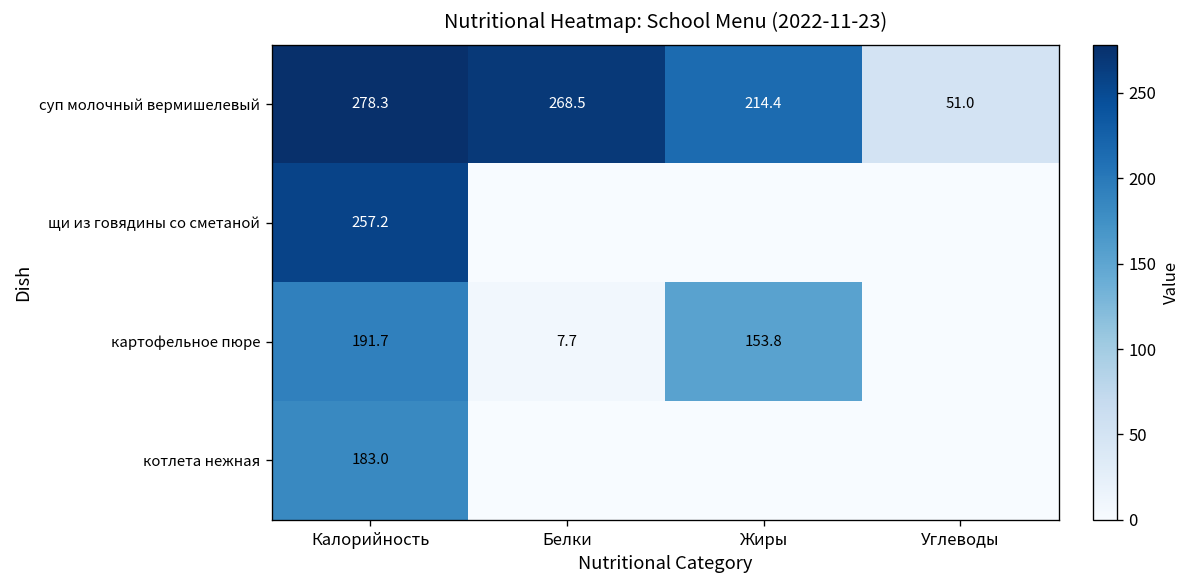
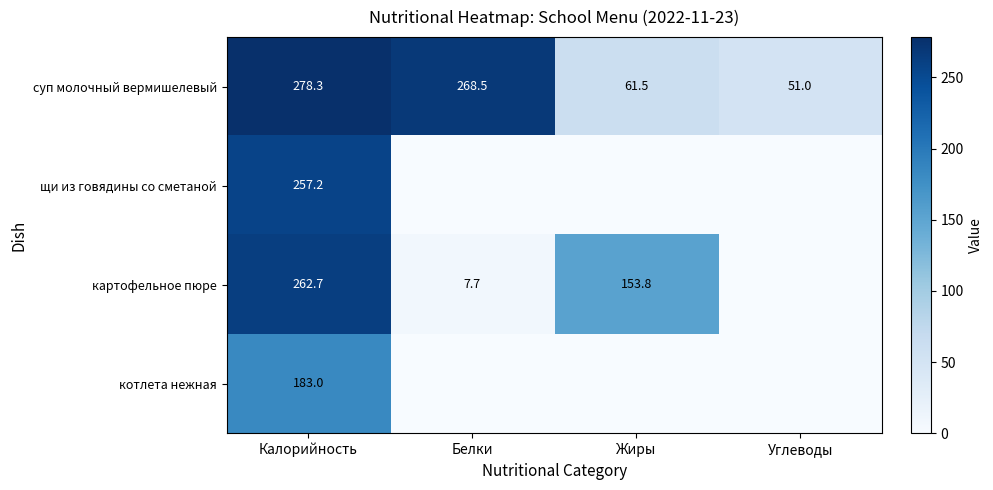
  {
    "суп молочный вермишелевый": {
      "Калорийность": 278.3,
      "Белки": 268.5,
-     "Жиры": 214.4,
+     "Жиры": 61.5,
      "Углеводы": 51.0
    },
    "щи из говядины со сметаной": {
      "Калорийность": 257.2
    },
    "картофельное пюре": {
-     "Калорийность": 191.7,
+     "Калорийность": 262.7,
      "Белки": 7.7,
      "Жиры": 153.8
    },
    "котлета нежная": {
      "Калорийность": 183.0
    }
  }
